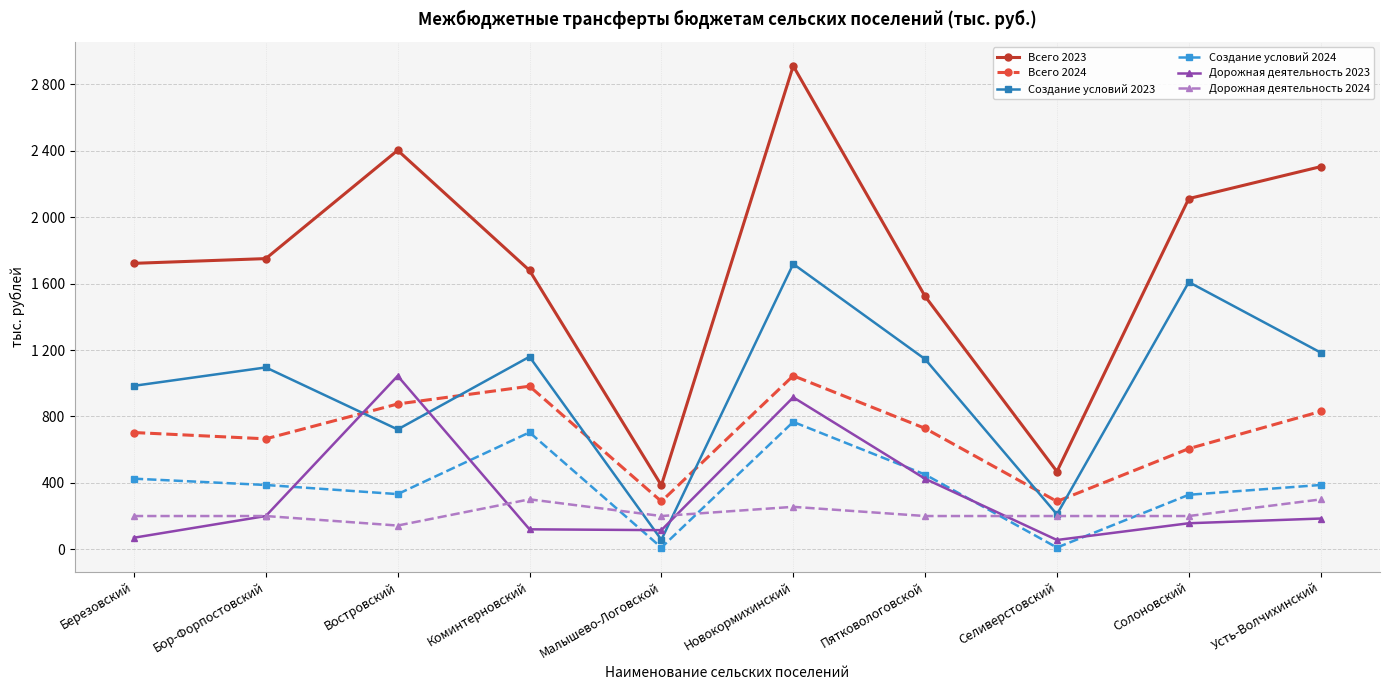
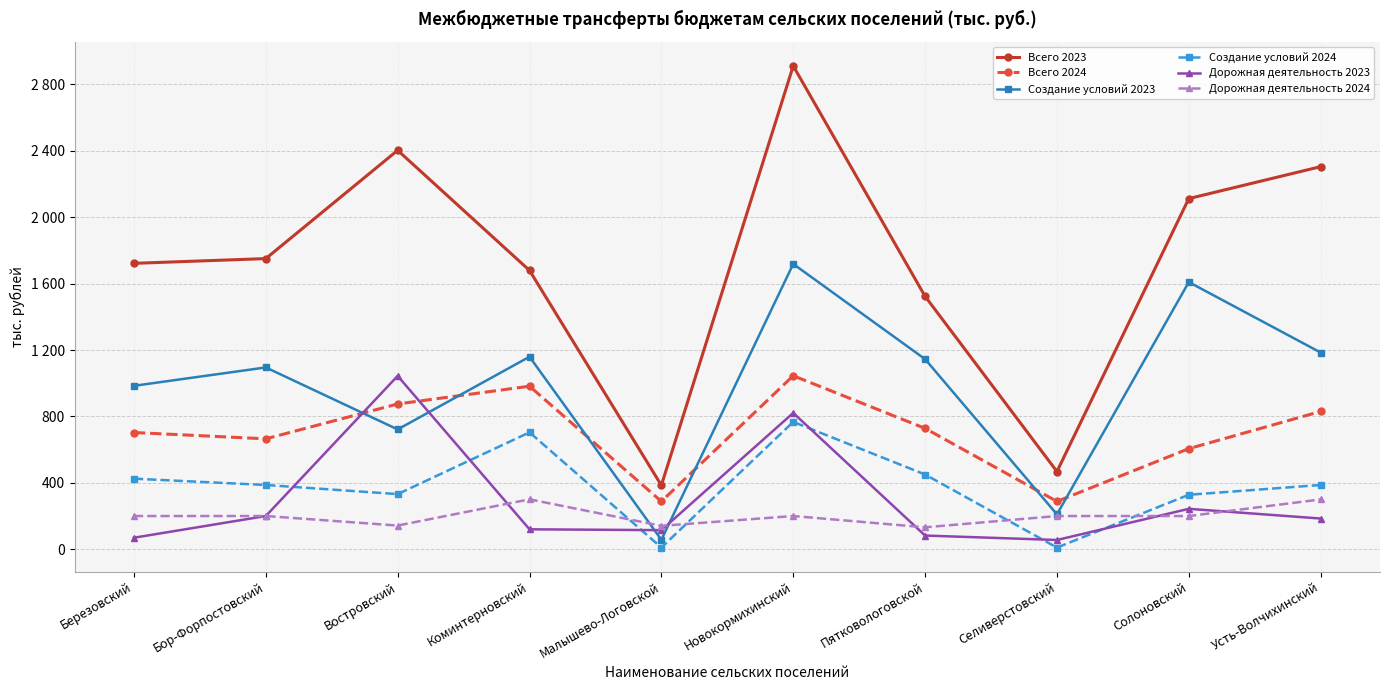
  {
    "Дорожная деятельность 2023": {
      "Березовский": 70,
      "Востровский": 1040,
      "Коминтерновский": 120,
      "Малышево-Логовской": 110,
-     "Новокормихинский": 920,
-     "Пятковологовской": 420,
+     "Новокормихинский": 820,
+     "Пятковологовской": 80,
      "Селиверстовский": 60,
-     "Солоновский": 160,
+     "Солоновский": 240,
      "Усть-Волчихинский": 180
    },
    "Дорожная деятельность 2024": {
      "Березовский": 200,
      "Востровский": 140,
      "Коминтерновский": 300,
-     "Малышево-Логовской": 200,
-     "Новокормихинский": 260,
-     "Пятковологовской": 200,
+     "Малышево-Логовской": 140,
+     "Новокормихинский": 200,
+     "Пятковологовской": 130,
      "Солоновский": 200,
      "Усть-Волчихинский": 300
    }
  }
